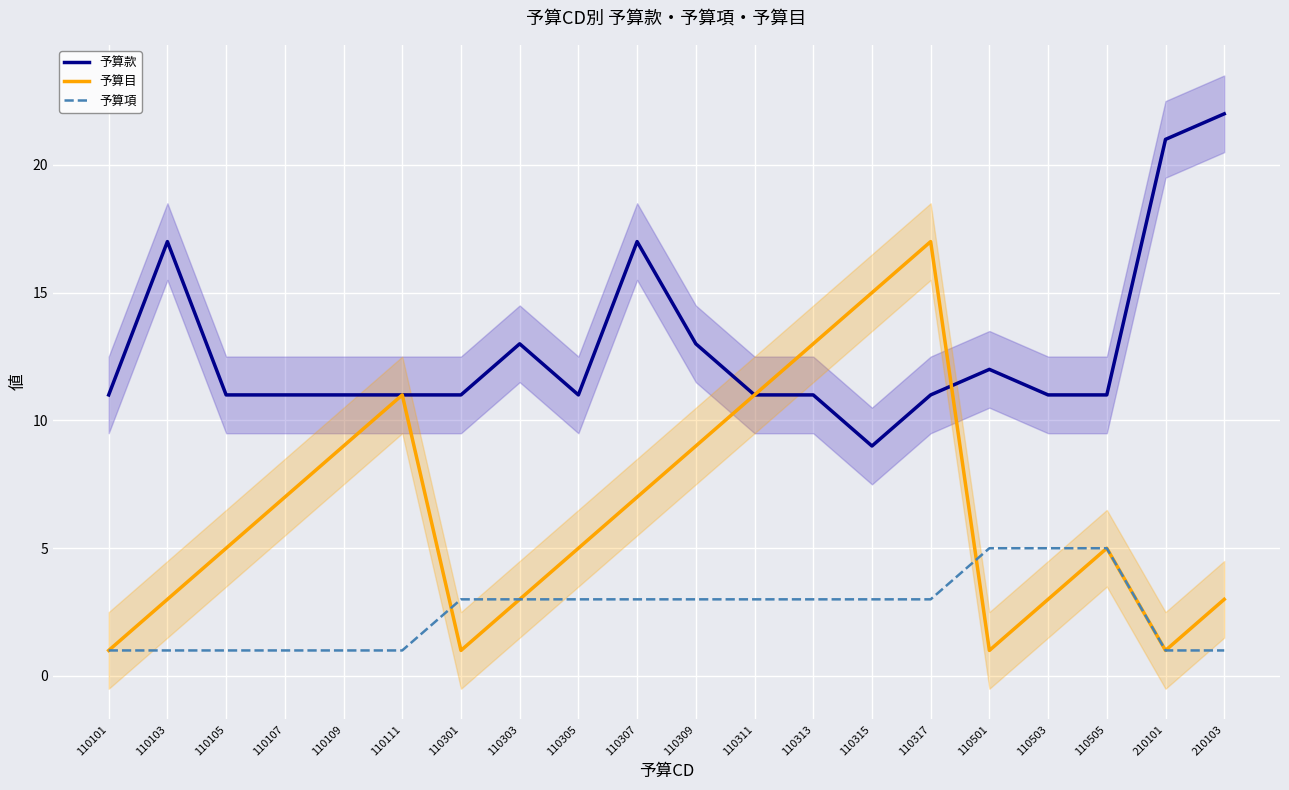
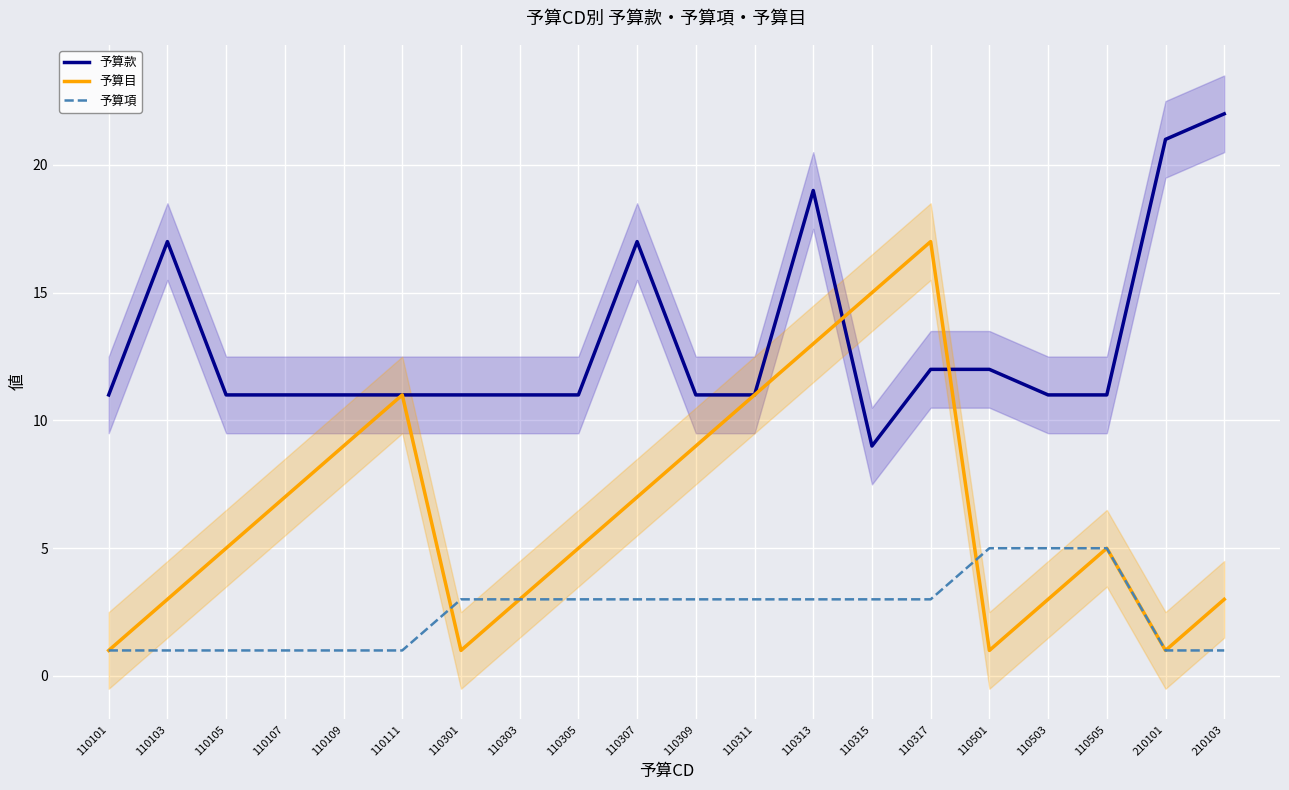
  {
    "予算款": {
      "110101": 11,
      "110103": 17,
      "110105": 11,
      "110107": 11,
      "110109": 11,
      "110301": 11,
-     "110303": 13,
+     "110303": 11,
      "110305": 11,
      "110307": 17,
-     "110309": 13,
-     "110313": 11,
+     "110309": 11,
+     "110313": 19,
      "110315": 9,
-     "110317": 11,
+     "110317": 12,
      "110501": 12,
      "110503": 11,
      "110505": 11,
      "210101": 21,
      "210103": 22
    }
  }
